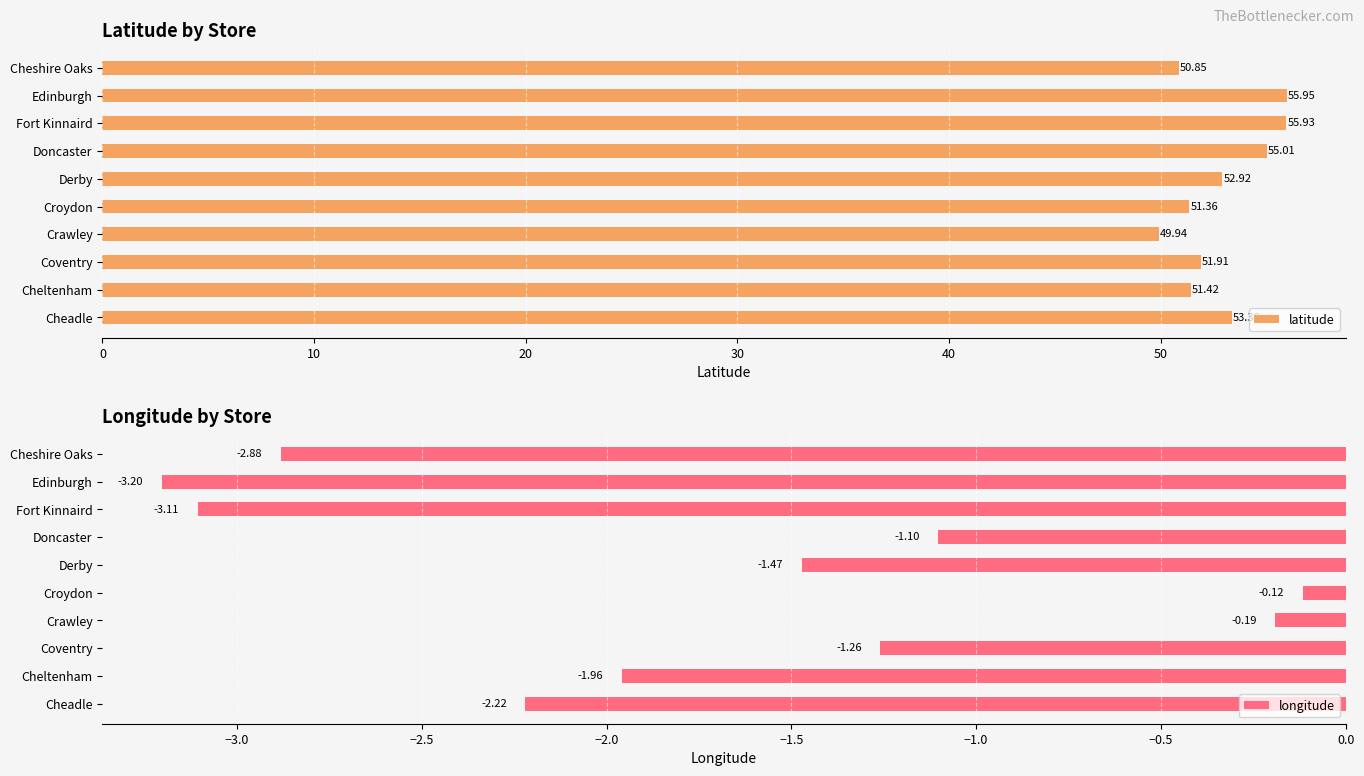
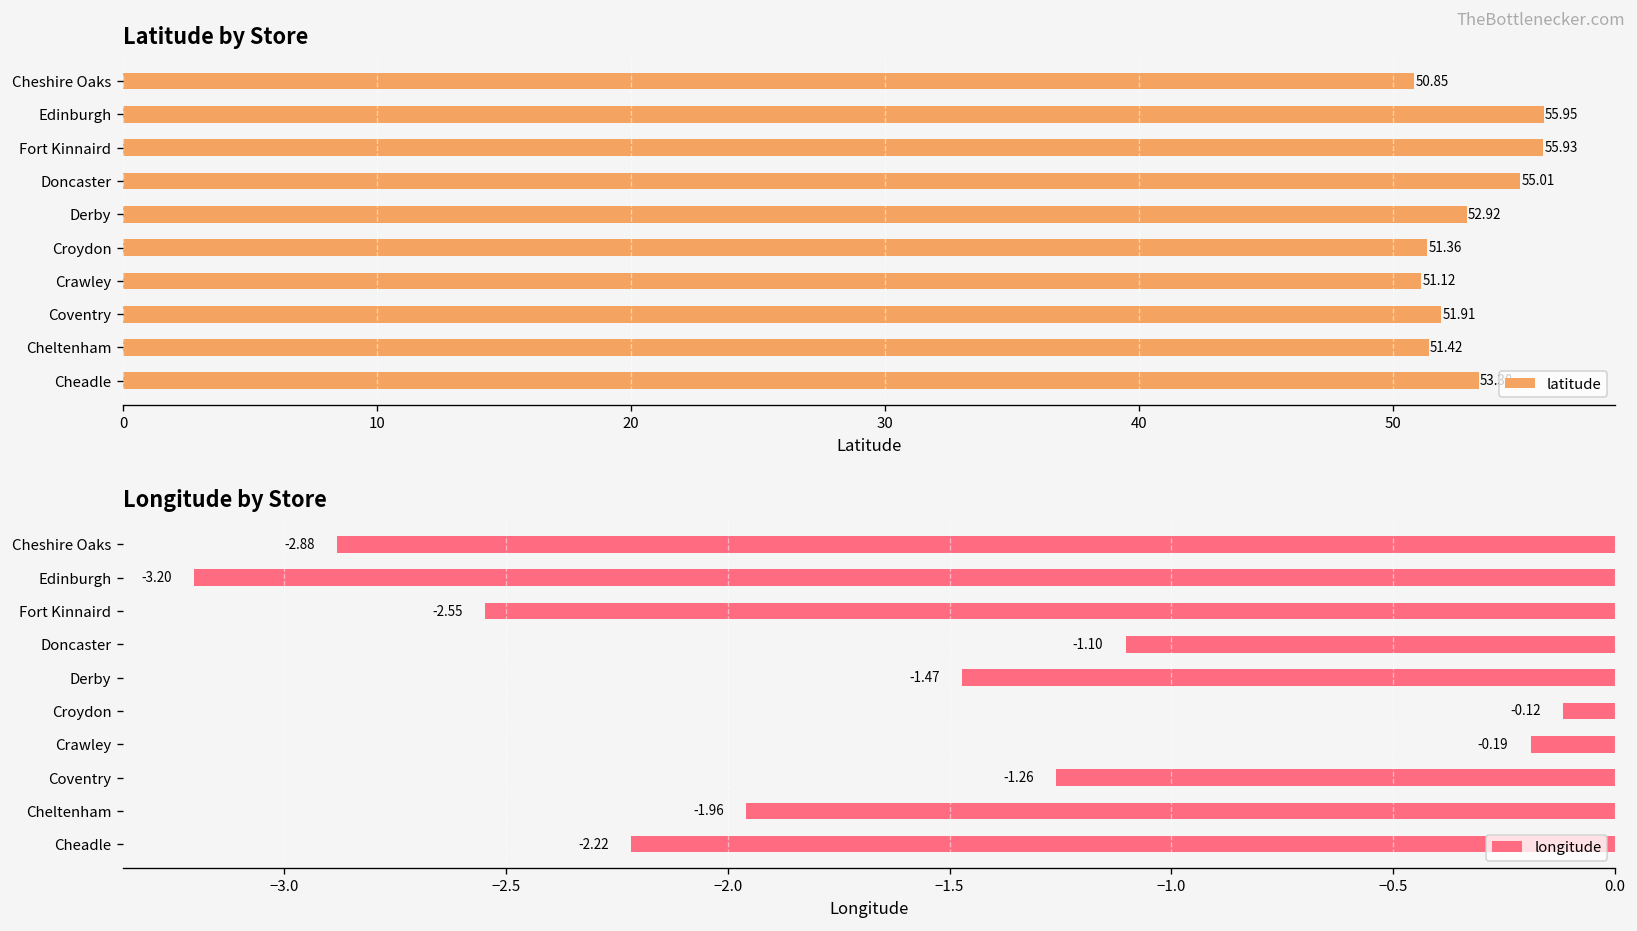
  {
    "Latitude by Store": {
      "Cheshire Oaks": 50.85,
      "Edinburgh": 55.95,
      "Fort Kinnaird": 55.93,
      "Doncaster": 55.01,
      "Derby": 52.92,
      "Croydon": 51.36,
-     "Crawley": 49.94,
+     "Crawley": 51.12,
      "Coventry": 51.91,
      "Cheltenham": 51.42
    },
    "Longitude by Store": {
      "Cheshire Oaks": -2.88,
      "Edinburgh": -3.20,
-     "Fort Kinnaird": -3.11,
+     "Fort Kinnaird": -2.55,
      "Doncaster": -1.10,
      "Derby": -1.47,
      "Croydon": -0.12,
      "Crawley": -0.19,
      "Coventry": -1.26,
      "Cheltenham": -1.96,
      "Cheadle": -2.22
    }
  }
